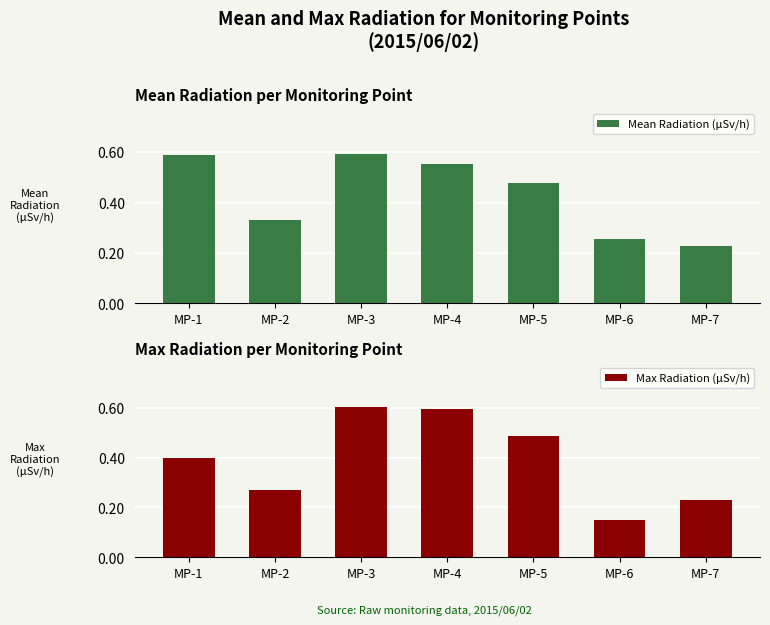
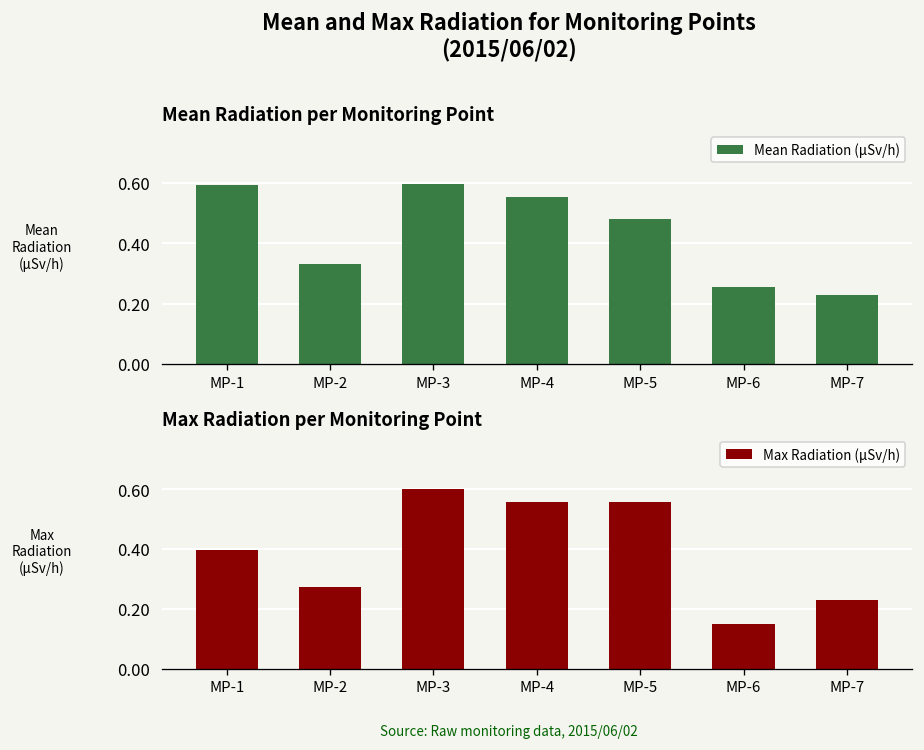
  {
    "Mean Radiation per Monitoring Point": {
      "MP-1": 0.59,
      "MP-2": 0.33,
      "MP-3": 0.60,
      "MP-4": 0.55,
      "MP-5": 0.48,
      "MP-6": 0.25,
      "MP-7": 0.23
    },
    "Max Radiation per Monitoring Point": {
      "MP-1": 0.40,
      "MP-2": 0.27,
      "MP-3": 0.60,
-     "MP-4": 0.59,
-     "MP-5": 0.49,
+     "MP-4": 0.56,
+     "MP-5": 0.56,
      "MP-6": 0.15,
      "MP-7": 0.23
    }
  }
